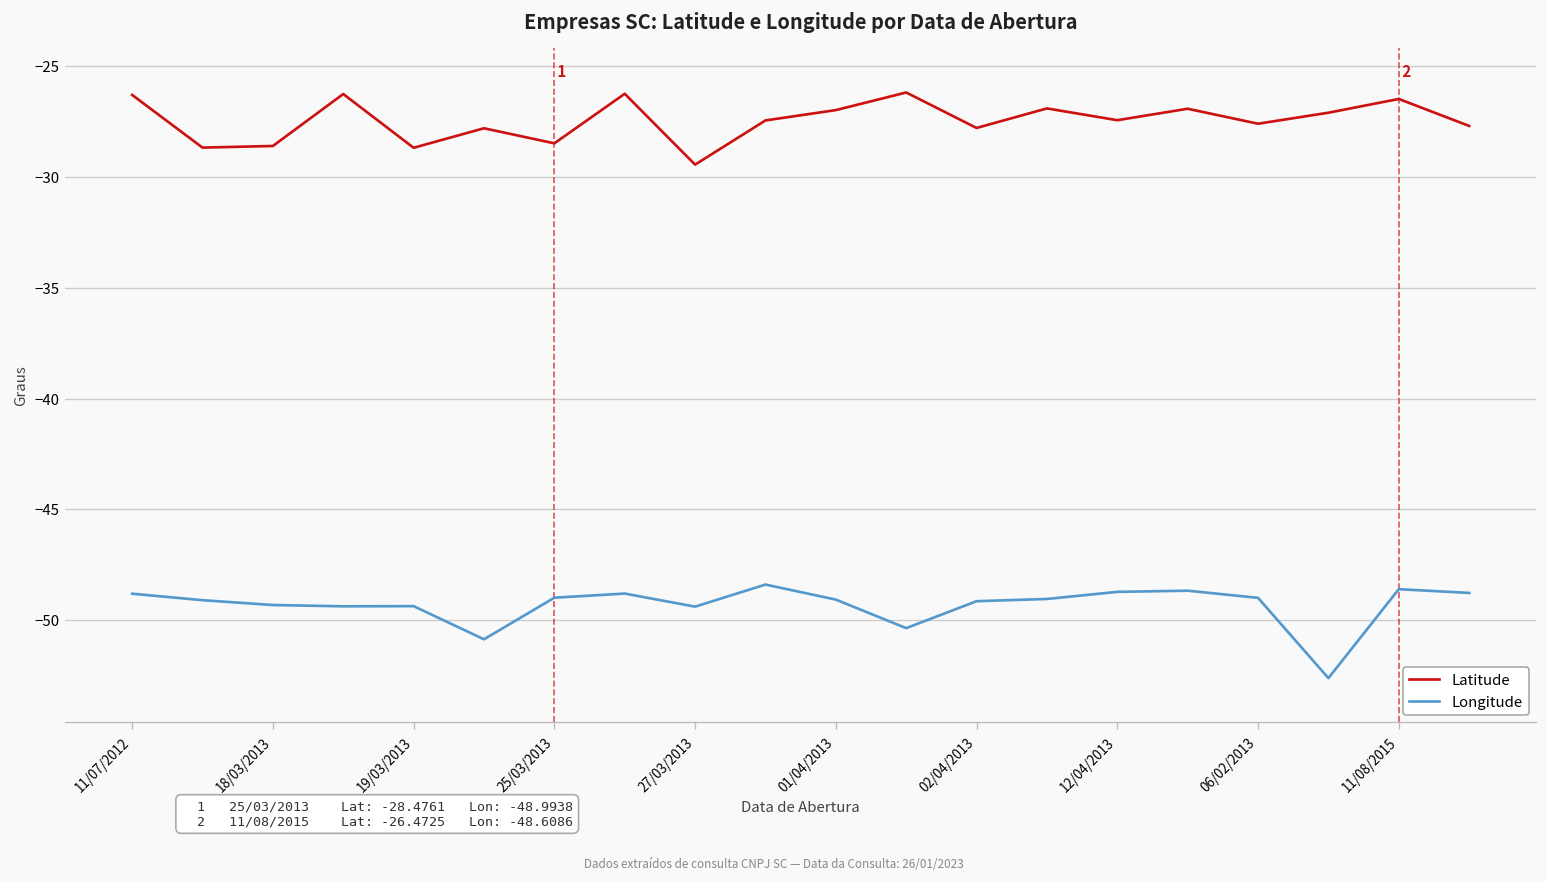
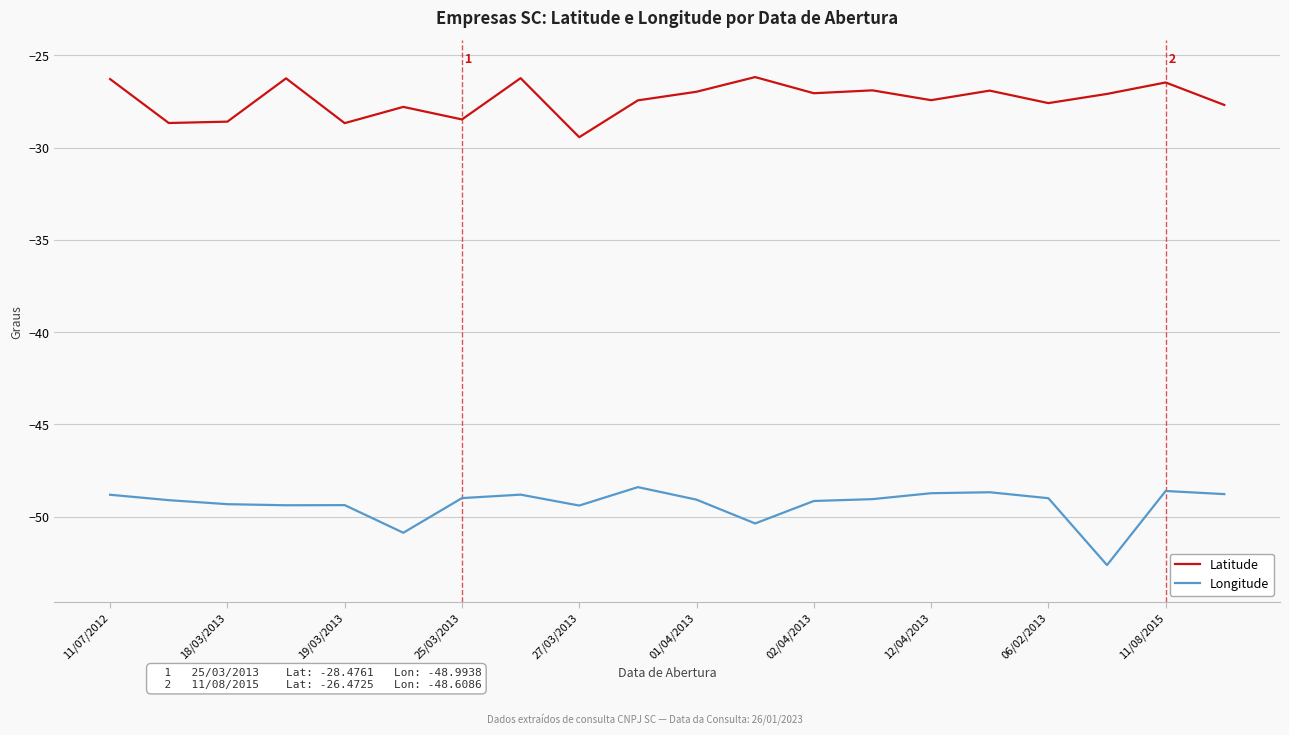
  {
    "Latitude": {
      "11/07/2012": -26.3,
      "19/03/2013": -28.7,
      "25/03/2013": -28.5,
      "27/03/2013": -29.4,
-     "02/04/2013": -27.8,
+     "02/04/2013": -27.1,
      "06/02/2013": -27.6
    },
    "Longitude": {
      "11/07/2012": -48.8,
      "19/03/2013": -49.4,
      "25/03/2013": -49.0,
      "27/03/2013": -49.4,
      "02/04/2013": -49.2,
      "06/02/2013": -49.0,
      "11/08/2015": -48.6
    }
  }
